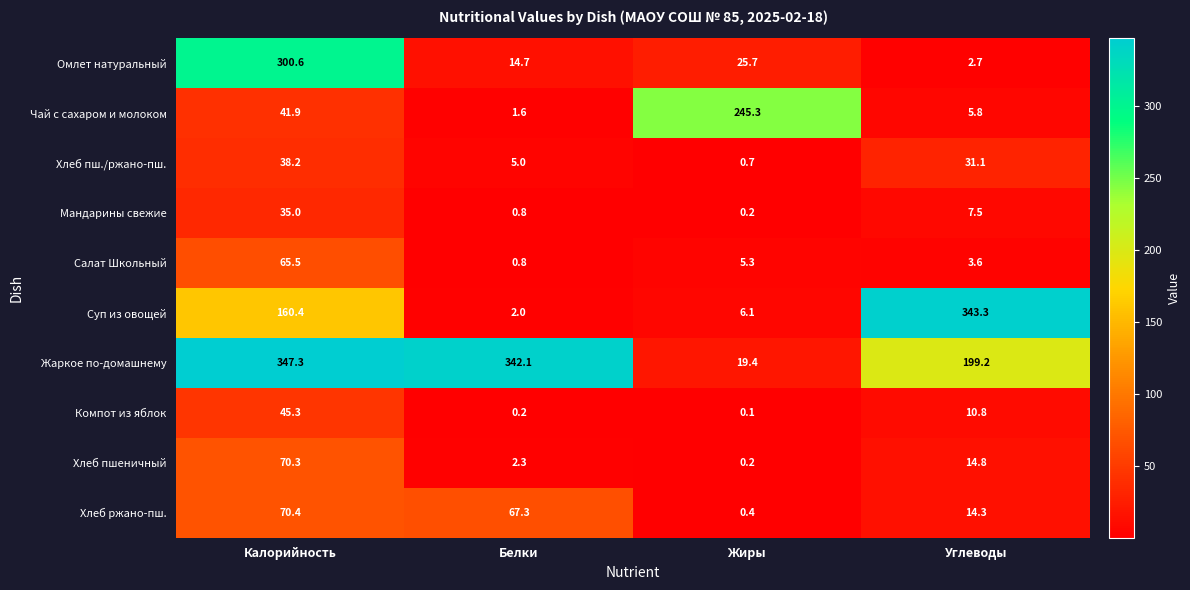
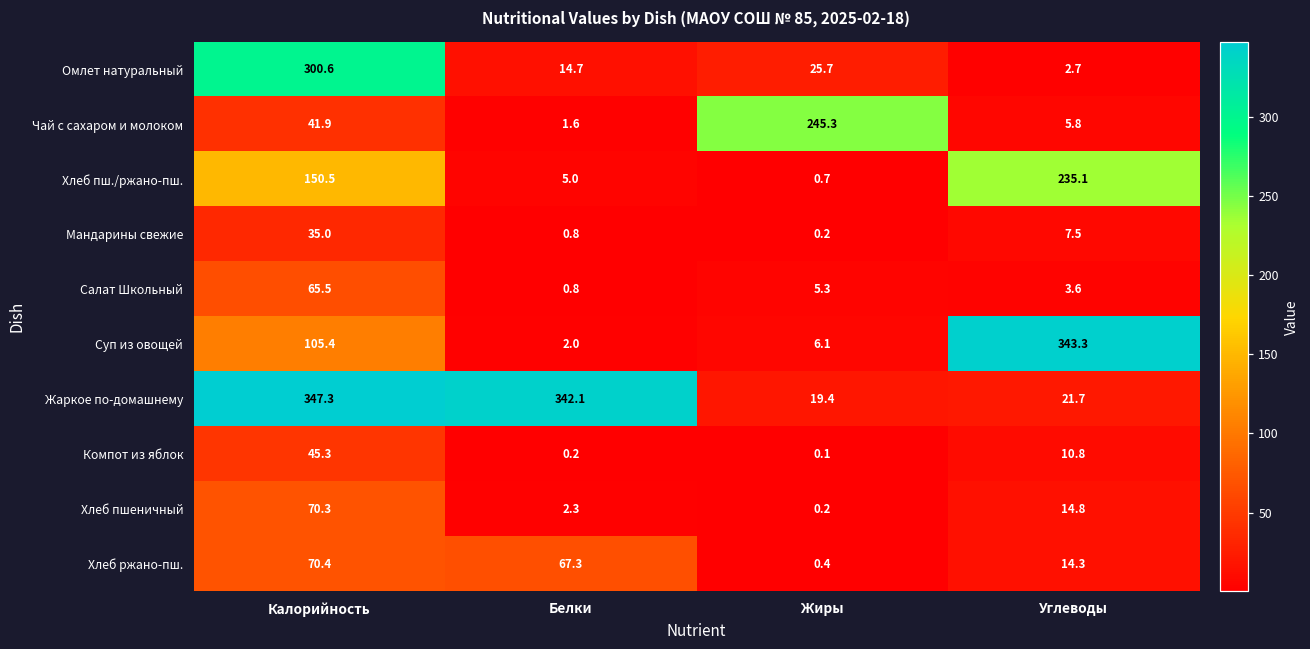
  {
    "Омлет натуральный": {
      "Калорийность": 300.6,
      "Белки": 14.7,
      "Жиры": 25.7,
      "Углеводы": 2.7
    },
    "Чай с сахаром и молоком": {
      "Калорийность": 41.9,
      "Белки": 1.6,
      "Жиры": 245.3,
      "Углеводы": 5.8
    },
    "Хлеб пш./ржано-пш.": {
-     "Калорийность": 38.2,
+     "Калорийность": 150.5,
      "Белки": 5.0,
      "Жиры": 0.7,
-     "Углеводы": 31.1
+     "Углеводы": 235.1
    },
    "Мандарины свежие": {
      "Калорийность": 35.0,
      "Белки": 0.8,
      "Жиры": 0.2,
      "Углеводы": 7.5
    },
    "Салат Школьный": {
      "Калорийность": 65.5,
      "Белки": 0.8,
      "Жиры": 5.3,
      "Углеводы": 3.6
    },
    "Суп из овощей": {
-     "Калорийность": 160.4,
+     "Калорийность": 105.4,
      "Белки": 2.0,
      "Жиры": 6.1,
      "Углеводы": 343.3
    },
    "Жаркое по-домашнему": {
      "Калорийность": 347.3,
      "Белки": 342.1,
      "Жиры": 19.4,
-     "Углеводы": 199.2
+     "Углеводы": 21.7
    },
    "Компот из яблок": {
      "Калорийность": 45.3,
      "Белки": 0.2,
      "Жиры": 0.1,
      "Углеводы": 10.8
    },
    "Хлеб пшеничный": {
      "Калорийность": 70.3,
      "Белки": 2.3,
      "Жиры": 0.2,
      "Углеводы": 14.8
    },
    "Хлеб ржано-пш.": {
      "Калорийность": 70.4,
      "Белки": 67.3,
      "Жиры": 0.4,
      "Углеводы": 14.3
    }
  }
